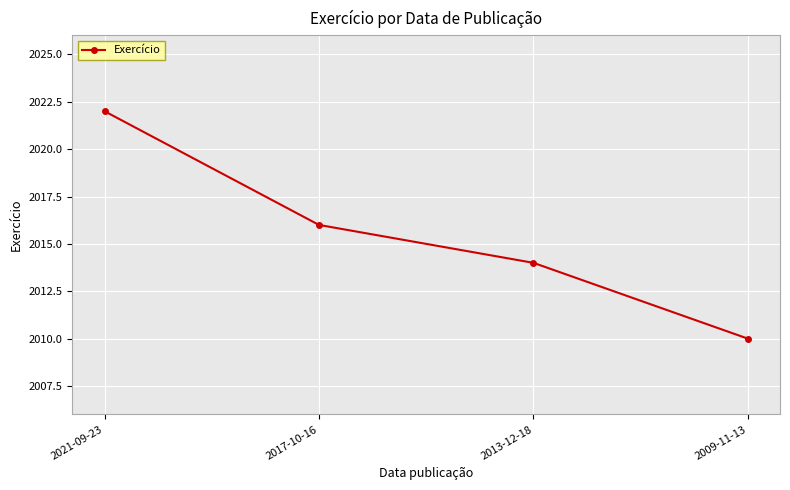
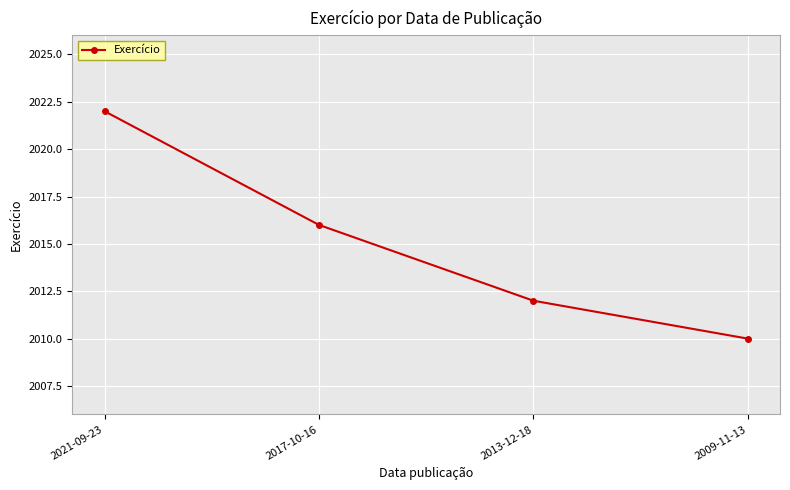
  {
    "2021-09-23": 2022,
    "2017-10-16": 2016,
-   "2013-12-18": 2014,
+   "2013-12-18": 2012,
    "2009-11-13": 2010
  }
